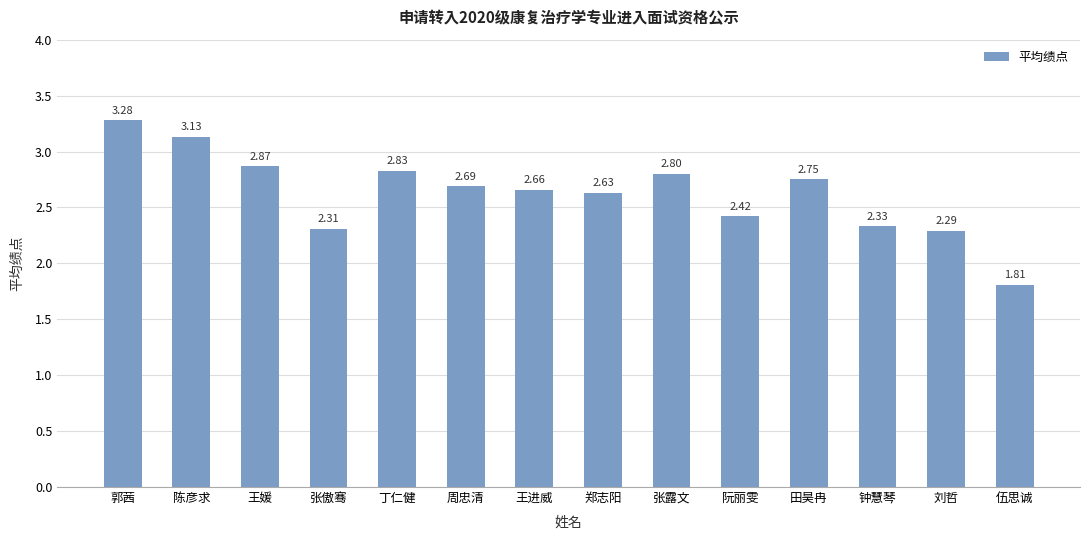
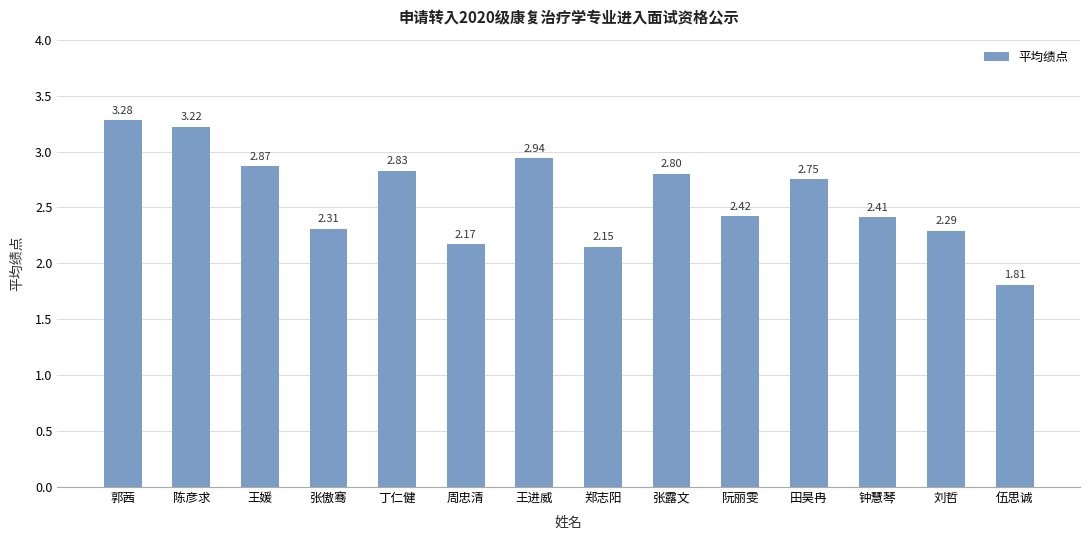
  {
    "郭茜": 3.28,
-   "陈彦求": 3.13,
+   "陈彦求": 3.22,
    "王媛": 2.87,
    "张傲骞": 2.31,
    "丁仁健": 2.83,
-   "周忠清": 2.69,
-   "王进威": 2.66,
-   "郑志阳": 2.63,
+   "周忠清": 2.17,
+   "王进威": 2.94,
+   "郑志阳": 2.15,
    "张露文": 2.80,
    "阮丽雯": 2.42,
    "田昊冉": 2.75,
-   "钟慧琴": 2.33,
+   "钟慧琴": 2.41,
    "刘哲": 2.29,
    "伍思诚": 1.81
  }
